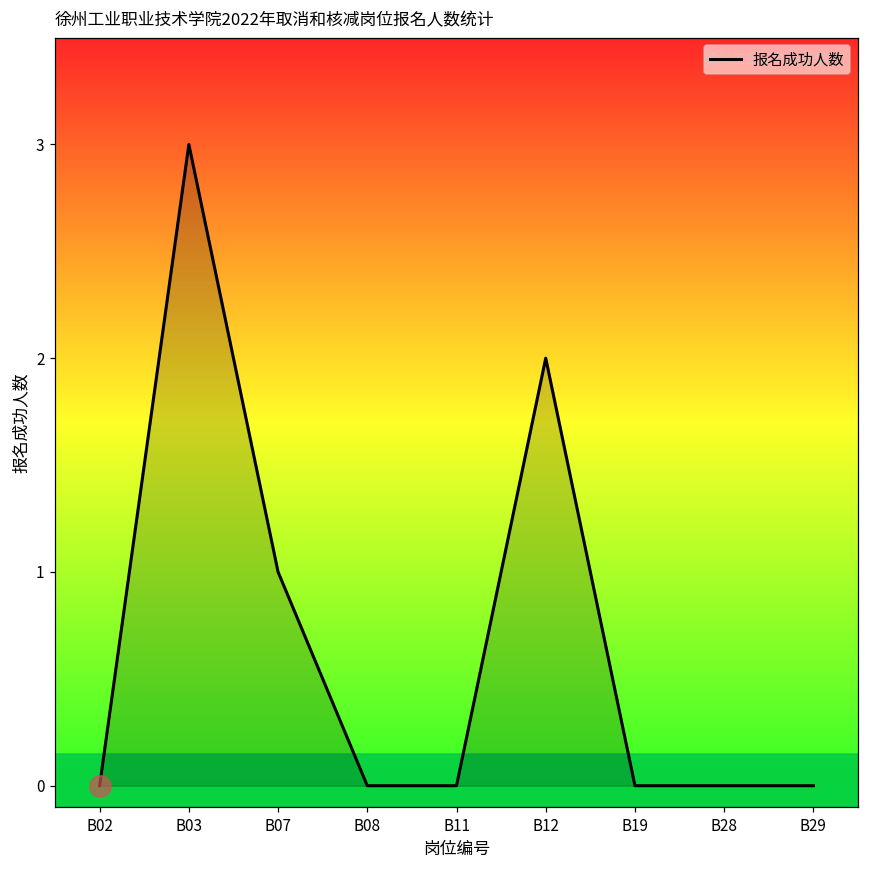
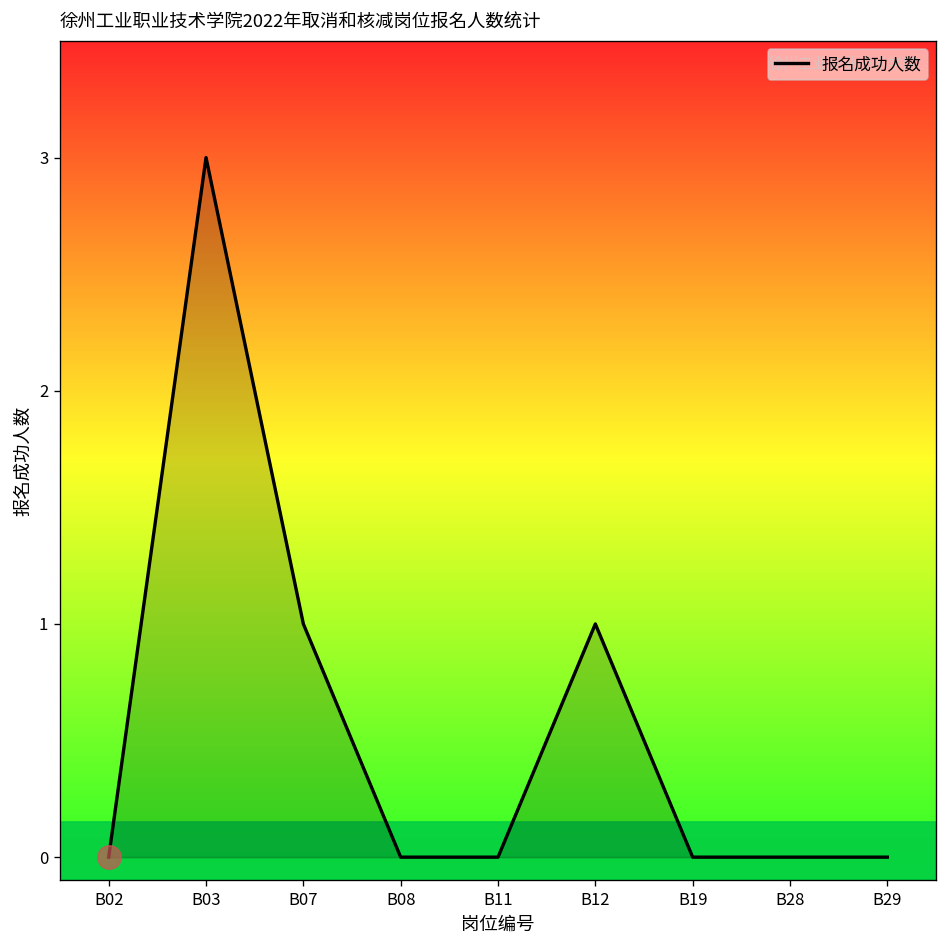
  {
    "报名成功人数": {
      "B03": 3,
      "B07": 1,
-     "B12": 2
+     "B12": 1
    }
  }
